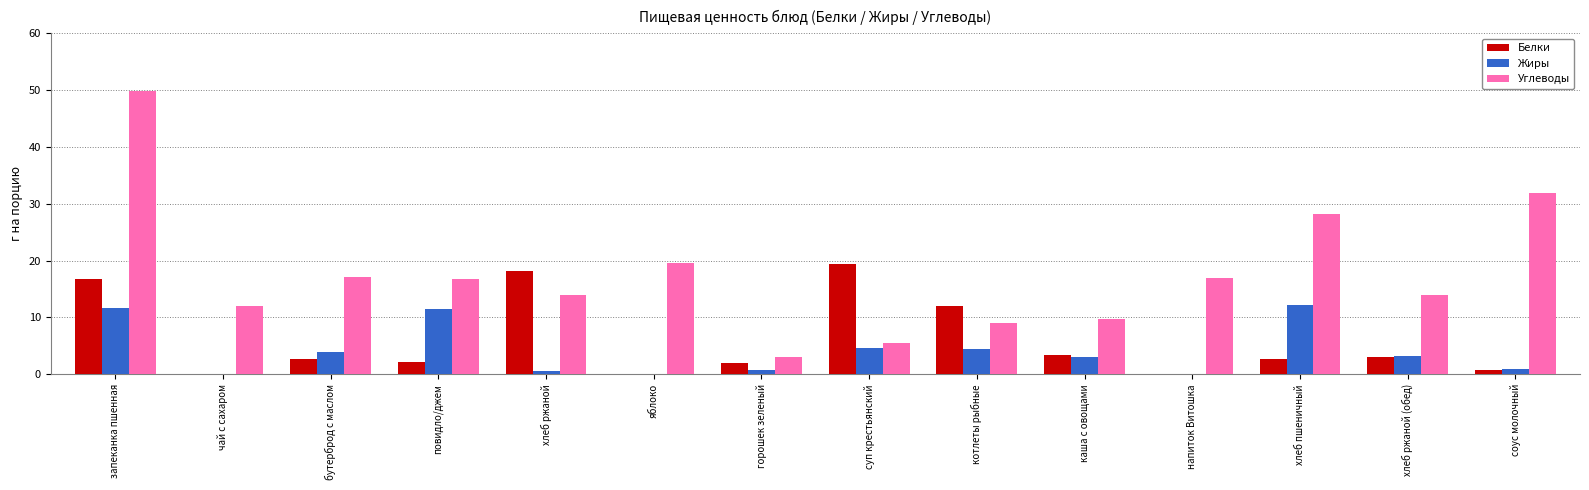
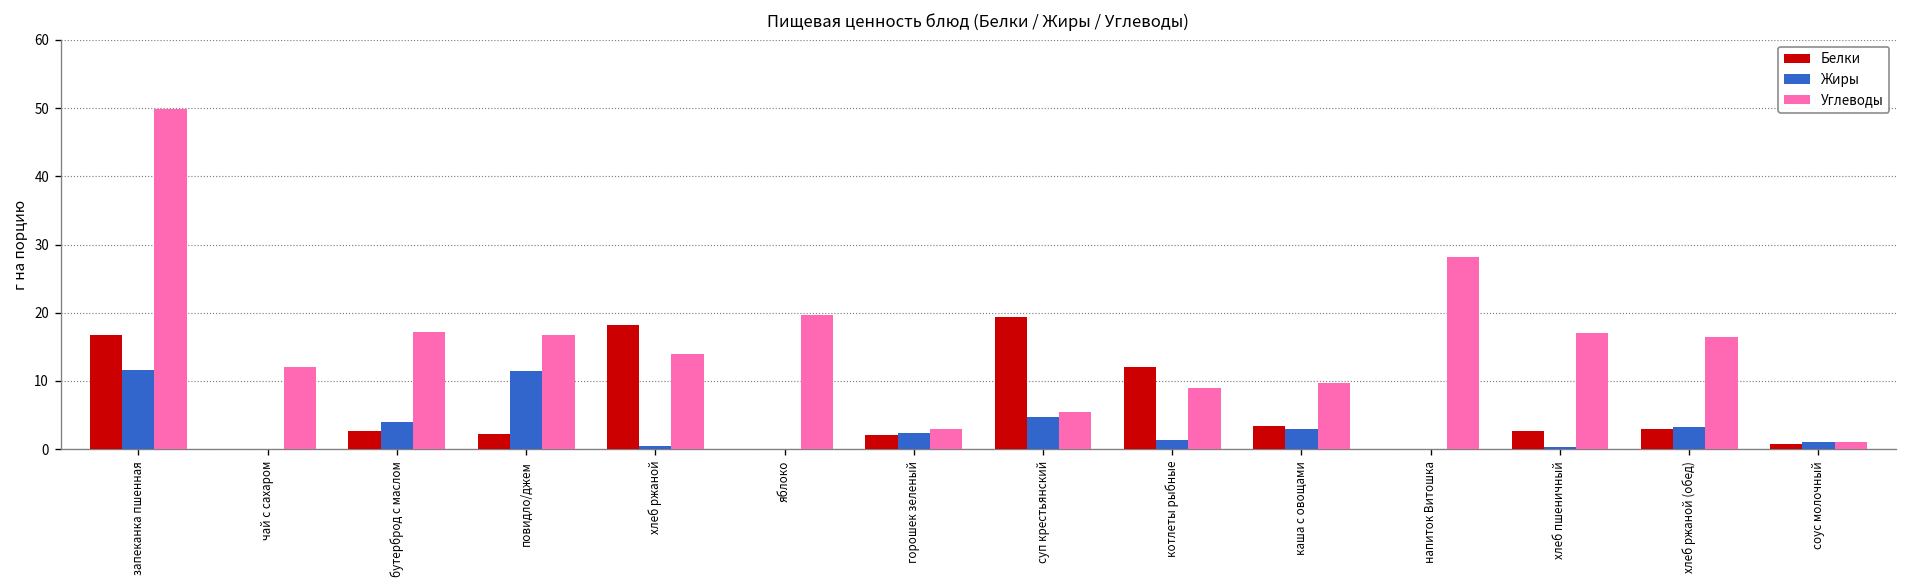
  {
    "Белки": {
      "запеканка пшенная": 17,
      "чай с сахаром": 0,
      "бутерброд с маслом": 3,
      "повидло/джем": 2,
      "хлеб ржаной": 18,
      "яблоко": 0,
      "горошек зеленый": 2,
      "суп крестьянский": 19,
      "котлеты рыбные": 12,
      "каша с овощами": 3,
      "напиток Витошка": 0,
      "хлеб пшеничный": 3,
      "хлеб ржаной (обед)": 3,
      "соус молочный": 1
    },
    "Жиры": {
      "запеканка пшенная": 12,
      "чай с сахаром": 0,
      "бутерброд с маслом": 4,
      "повидло/джем": 12,
      "хлеб ржаной": 1,
      "яблоко": 0,
-     "горошек зеленый": 1,
+     "горошек зеленый": 2,
      "суп крестьянский": 5,
-     "котлеты рыбные": 5,
+     "котлеты рыбные": 1,
      "каша с овощами": 3,
      "напиток Витошка": 0,
-     "хлеб пшеничный": 12,
+     "хлеб пшеничный": 0,
      "хлеб ржаной (обед)": 3,
      "соус молочный": 1
    },
    "Углеводы": {
      "запеканка пшенная": 50,
      "чай с сахаром": 12,
      "бутерброд с маслом": 17,
      "повидло/джем": 17,
      "хлеб ржаной": 14,
      "яблоко": 20,
      "горошек зеленый": 3,
      "суп крестьянский": 6,
      "котлеты рыбные": 9,
      "каша с овощами": 10,
-     "напиток Витошка": 17,
-     "хлеб пшеничный": 28,
-     "хлеб ржаной (обед)": 14,
-     "соус молочный": 32
+     "напиток Витошка": 28,
+     "хлеб пшеничный": 17,
+     "хлеб ржаной (обед)": 17,
+     "соус молочный": 1
    }
  }
